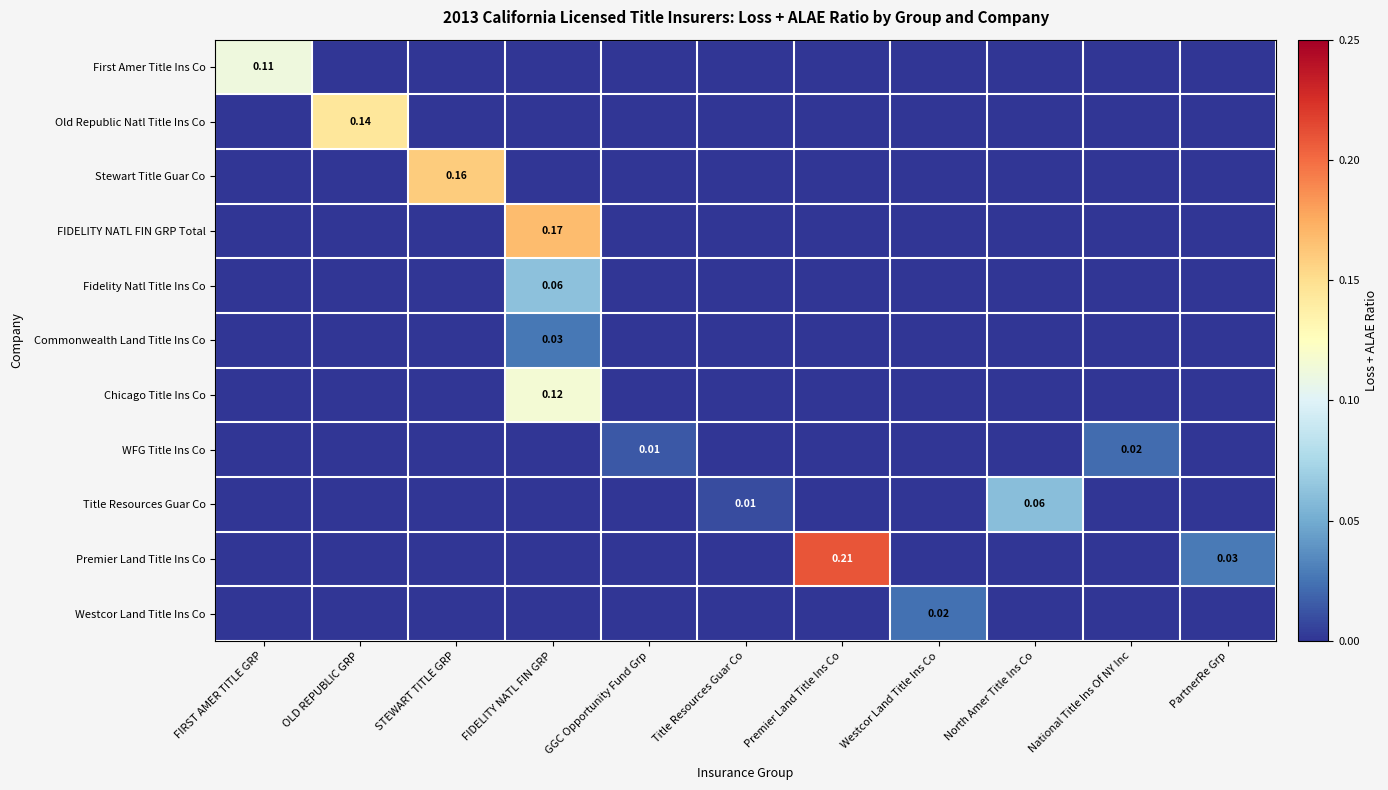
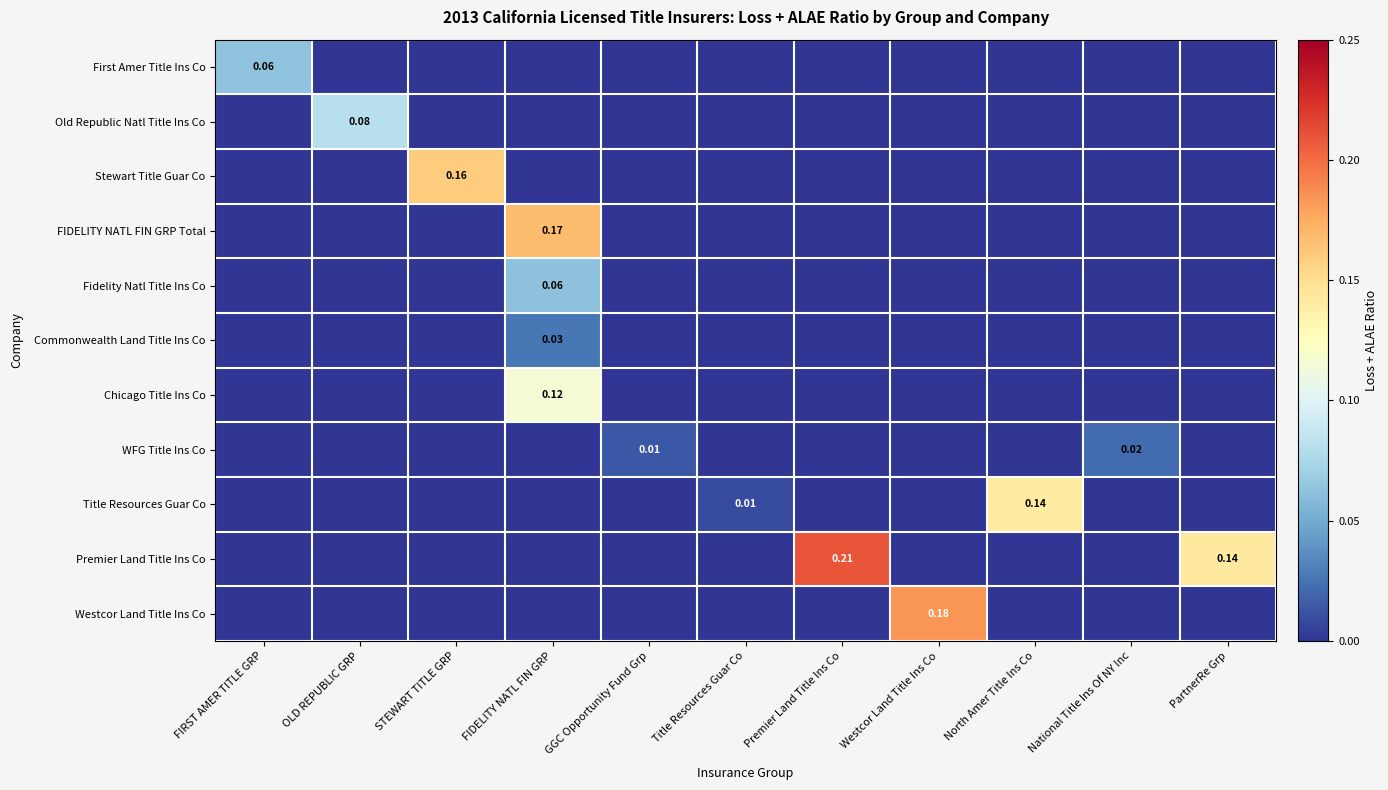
  {
    "First Amer Title Ins Co": {
-     "FIRST AMER TITLE GRP": 0.11
+     "FIRST AMER TITLE GRP": 0.06
    },
    "Old Republic Natl Title Ins Co": {
-     "OLD REPUBLIC GRP": 0.14
+     "OLD REPUBLIC GRP": 0.08
    },
    "Stewart Title Guar Co": {
      "STEWART TITLE GRP": 0.16
    },
    "FIDELITY NATL FIN GRP Total": {
      "FIDELITY NATL FIN GRP": 0.17
    },
    "Fidelity Natl Title Ins Co": {
      "FIDELITY NATL FIN GRP": 0.06
    },
    "Commonwealth Land Title Ins Co": {
      "FIDELITY NATL FIN GRP": 0.03
    },
    "Chicago Title Ins Co": {
      "FIDELITY NATL FIN GRP": 0.12
    },
    "WFG Title Ins Co": {
      "GGC Opportunity Fund Grp": 0.01,
      "National Title Ins Of NY Inc": 0.02
    },
    "Title Resources Guar Co": {
      "Title Resources Guar Co": 0.01,
-     "North Amer Title Ins Co": 0.06
+     "North Amer Title Ins Co": 0.14
    },
    "Premier Land Title Ins Co": {
      "Premier Land Title Ins Co": 0.21,
-     "PartnerRe Grp": 0.03
+     "PartnerRe Grp": 0.14
    },
    "Westcor Land Title Ins Co": {
-     "Westcor Land Title Ins Co": 0.02
+     "Westcor Land Title Ins Co": 0.18
    }
  }
